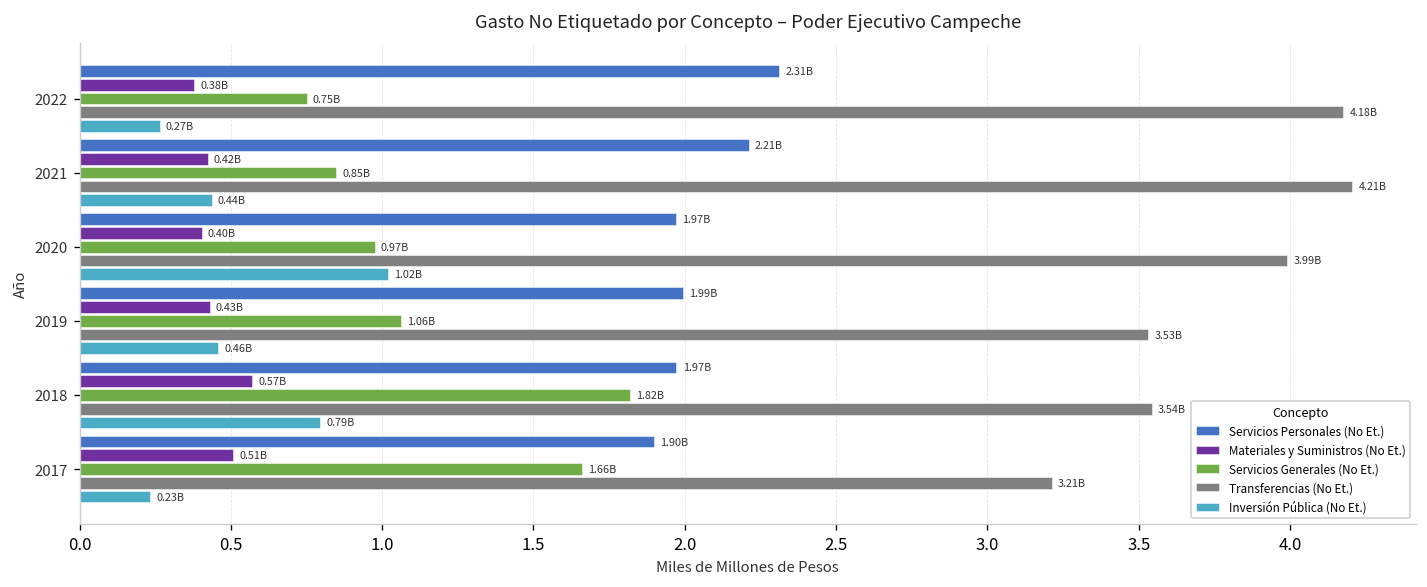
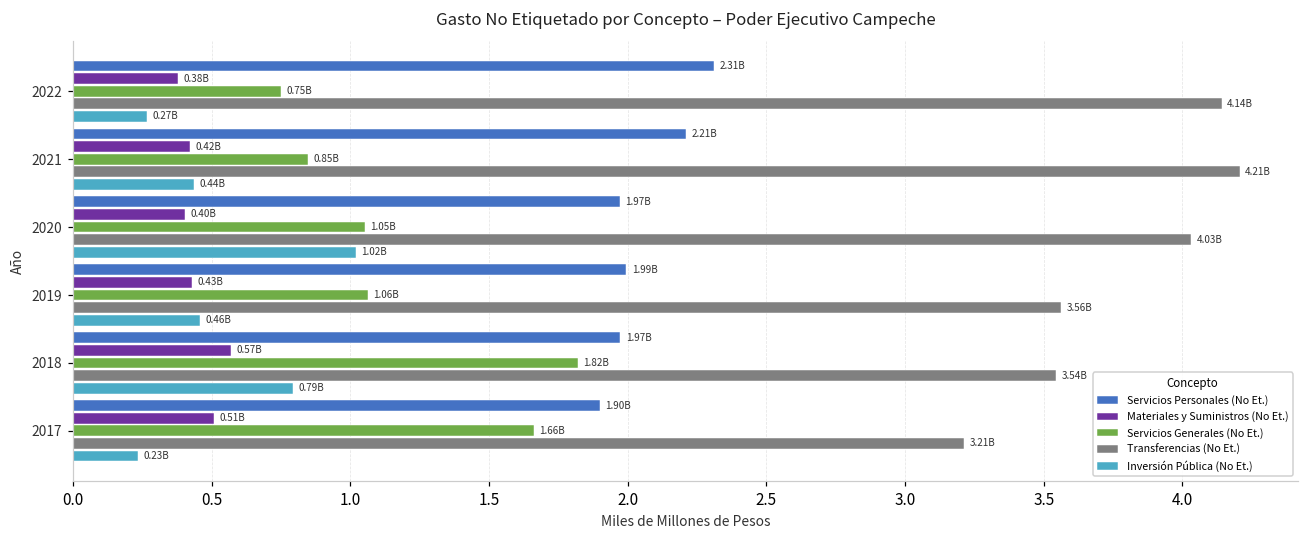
  {
    "Materiales y Suministros (No Et.)": {
      "2022": "0.38B",
      "2021": "0.42B",
      "2020": "0.40B",
      "2019": "0.43B",
      "2018": "0.57B",
      "2017": "0.51B"
    },
    "Servicios Generales (No Et.)": {
      "2022": "0.75B",
      "2021": "0.85B",
-     "2020": "0.97B",
+     "2020": "1.05B",
      "2019": "1.06B",
      "2018": "1.82B",
      "2017": "1.66B"
    },
    "Transferencias (No Et.)": {
-     "2022": "4.18B",
+     "2022": "4.14B",
      "2021": "4.21B",
-     "2020": "3.99B",
-     "2019": "3.53B",
+     "2020": "4.03B",
+     "2019": "3.56B",
      "2018": "3.54B",
      "2017": "3.21B"
    }
  }
